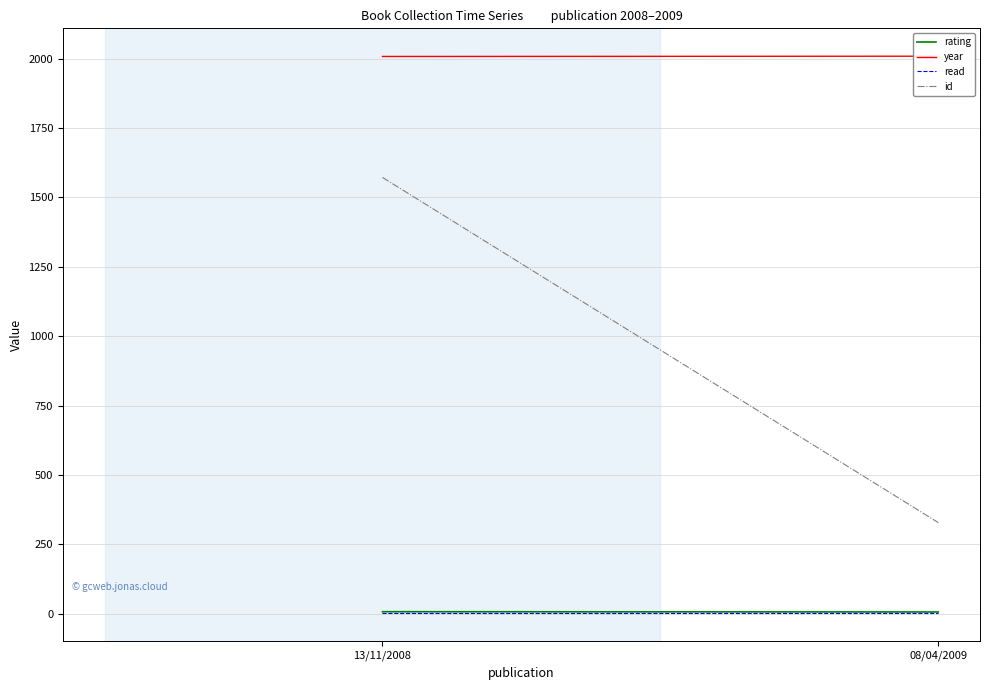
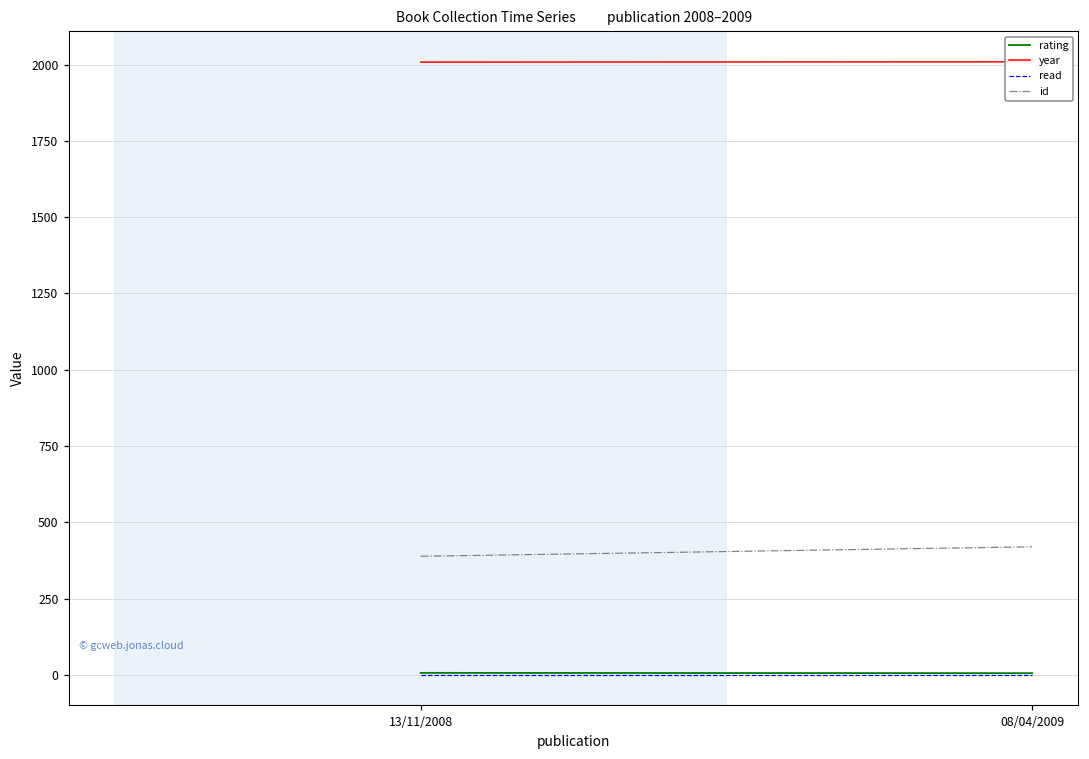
  {
    "year": {
      "13/11/2008": 2010
    },
    "id": {
-     "13/11/2008": 1570,
-     "08/04/2009": 330
+     "13/11/2008": 390,
+     "08/04/2009": 420
    }
  }
